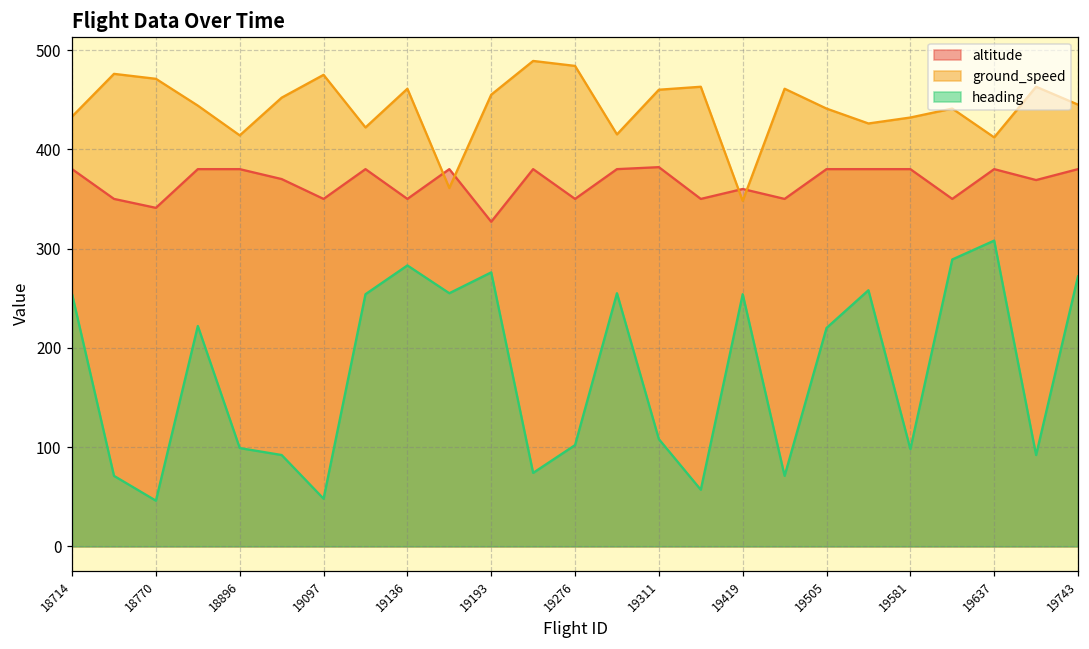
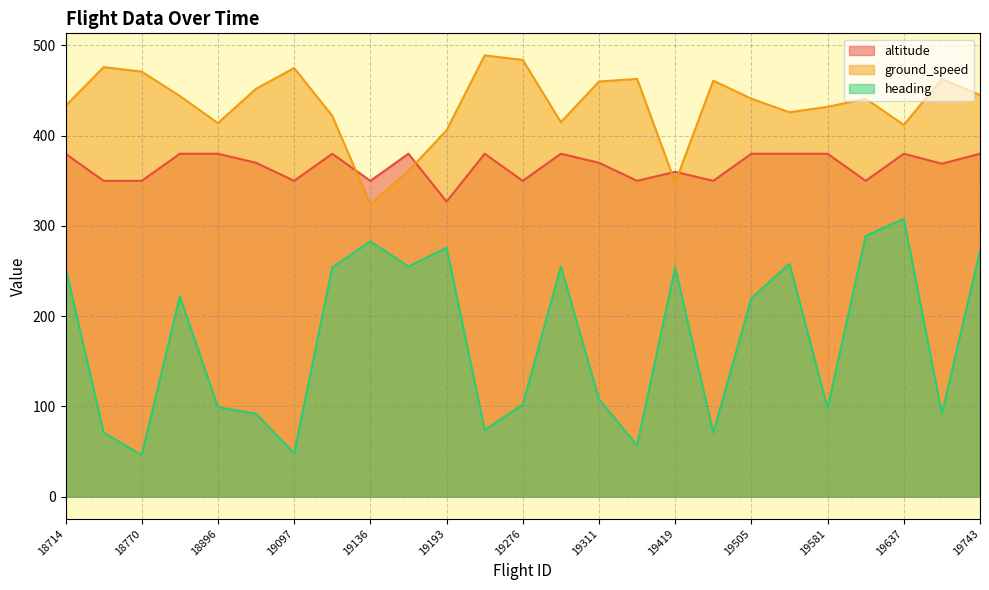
  {
    "altitude": {
      "18714": 380,
-     "18770": 340,
+     "18770": 350,
      "18896": 380,
      "19097": 350,
      "19136": 350,
      "19193": 330,
      "19276": 350,
-     "19311": 380,
+     "19311": 370,
      "19419": 360,
      "19505": 380,
      "19581": 380,
      "19637": 380,
      "19743": 380
    },
    "ground_speed": {
      "18714": 430,
      "18770": 470,
      "18896": 410,
      "19097": 480,
-     "19136": 460,
-     "19193": 460,
+     "19136": 320,
+     "19193": 410,
      "19276": 480,
      "19311": 460,
      "19419": 350,
      "19505": 440,
      "19581": 430,
      "19637": 410,
      "19743": 450
    },
    "heading": {
      "18714": 250,
      "18770": 50,
      "18896": 100,
      "19097": 50,
      "19136": 280,
      "19193": 280,
      "19276": 100,
      "19311": 110,
      "19419": 250,
      "19505": 220,
      "19581": 100,
      "19637": 310,
      "19743": 270
    }
  }
